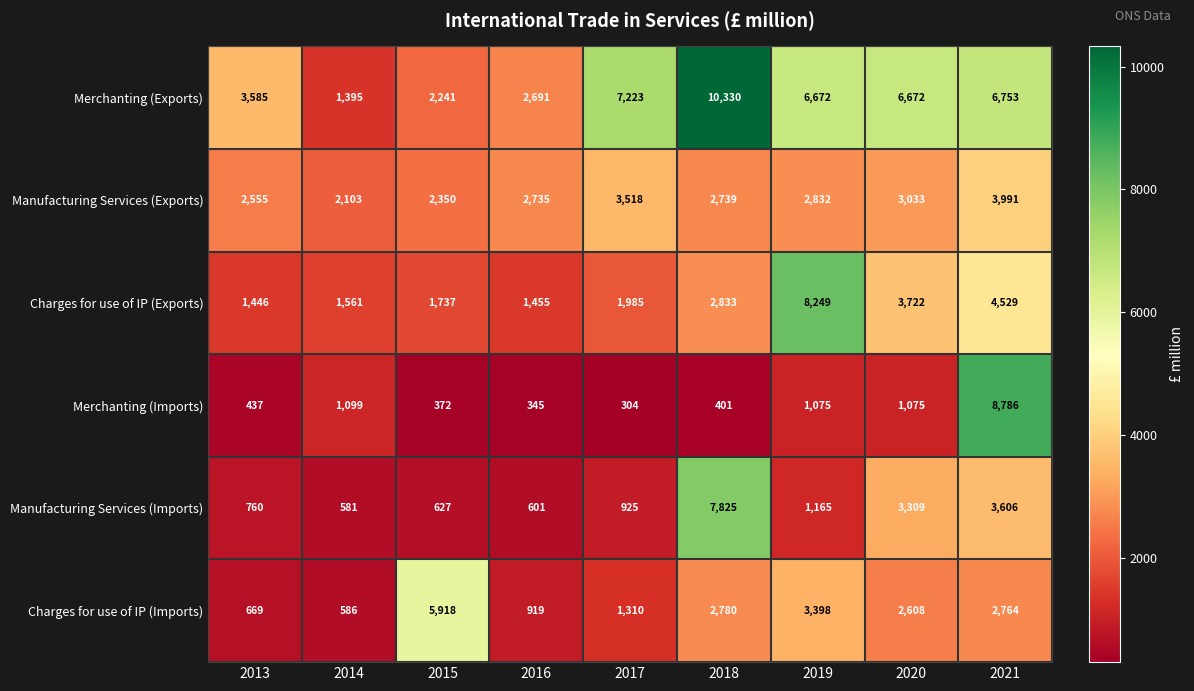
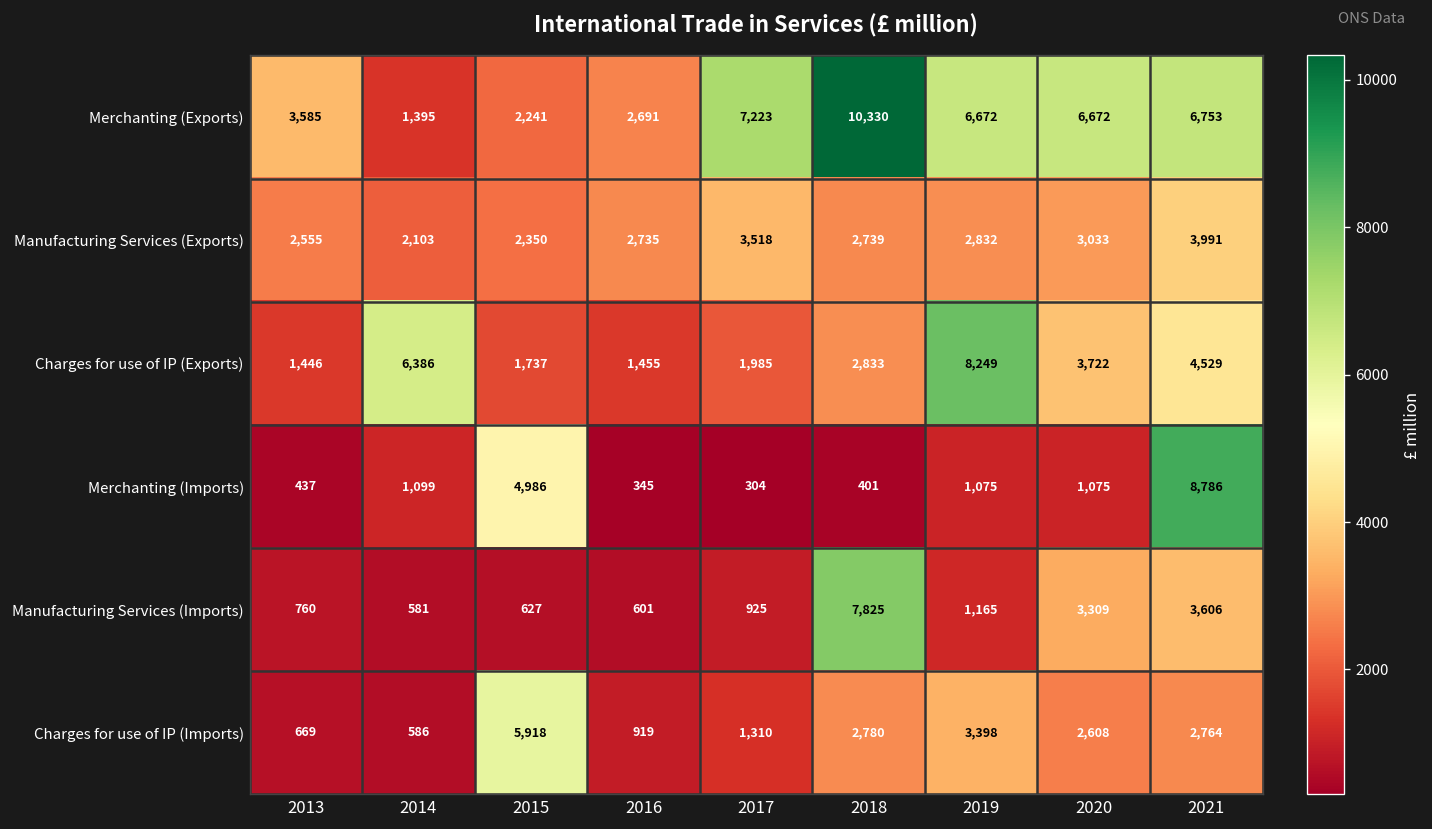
  {
    "Merchanting (Exports)": {
      "2013": "3,585",
      "2014": "1,395",
      "2015": "2,241",
      "2016": "2,691",
      "2017": "7,223",
      "2018": "10,330",
      "2019": "6,672",
      "2020": "6,672",
      "2021": "6,753"
    },
    "Manufacturing Services (Exports)": {
      "2013": "2,555",
      "2014": "2,103",
      "2015": "2,350",
      "2016": "2,735",
      "2017": "3,518",
      "2018": "2,739",
      "2019": "2,832",
      "2020": "3,033",
      "2021": "3,991"
    },
    "Charges for use of IP (Exports)": {
      "2013": "1,446",
-     "2014": "1,561",
+     "2014": "6,386",
      "2015": "1,737",
      "2016": "1,455",
      "2017": "1,985",
      "2018": "2,833",
      "2019": "8,249",
      "2020": "3,722",
      "2021": "4,529"
    },
    "Merchanting (Imports)": {
      "2013": "437",
      "2014": "1,099",
-     "2015": "372",
+     "2015": "4,986",
      "2016": "345",
      "2017": "304",
      "2018": "401",
      "2019": "1,075",
      "2020": "1,075",
      "2021": "8,786"
    },
    "Manufacturing Services (Imports)": {
      "2013": "760",
      "2014": "581",
      "2015": "627",
      "2016": "601",
      "2017": "925",
      "2018": "7,825",
      "2019": "1,165",
      "2020": "3,309",
      "2021": "3,606"
    },
    "Charges for use of IP (Imports)": {
      "2013": "669",
      "2014": "586",
      "2015": "5,918",
      "2016": "919",
      "2017": "1,310",
      "2018": "2,780",
      "2019": "3,398",
      "2020": "2,608",
      "2021": "2,764"
    }
  }
